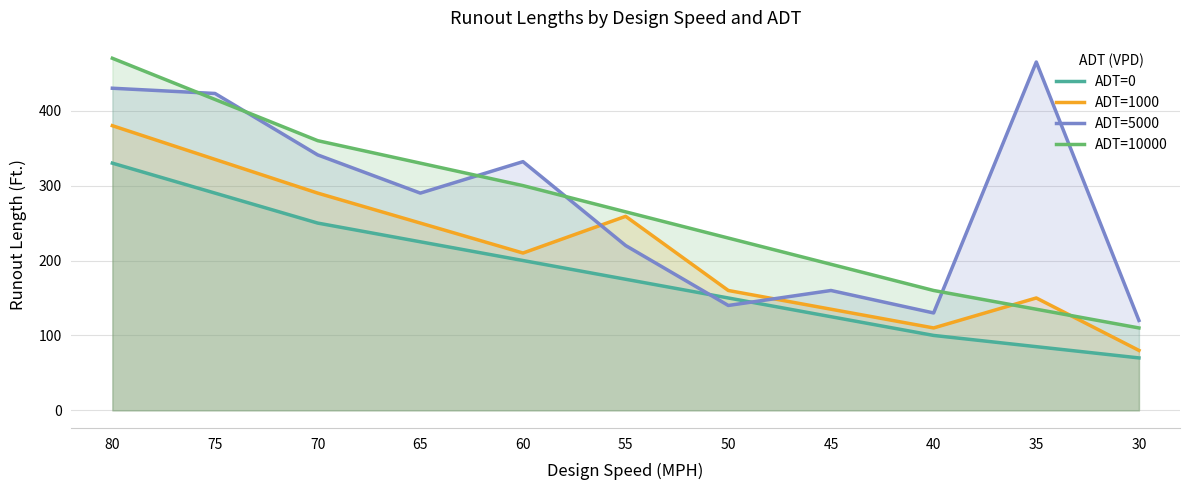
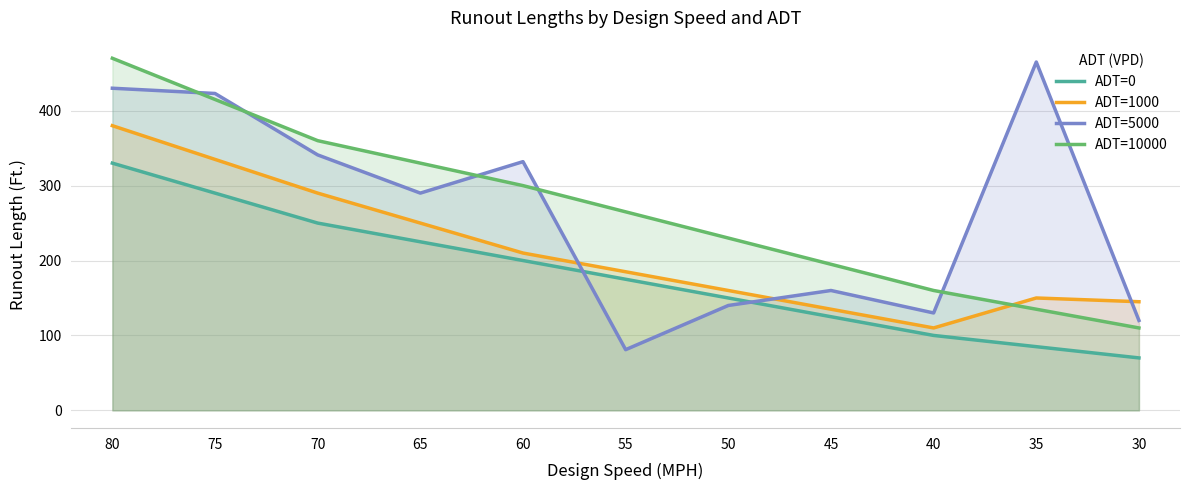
  {
    "ADT=1000": {
      "80": 380,
      "75": 340,
      "70": 290,
      "65": 250,
      "60": 210,
-     "55": 260,
+     "55": 190,
      "50": 160,
      "45": 140,
      "40": 110,
      "35": 150,
-     "30": 80
+     "30": 150
    },
    "ADT=5000": {
      "80": 430,
      "75": 420,
      "70": 340,
      "65": 290,
      "60": 330,
-     "55": 220,
+     "55": 80,
      "50": 140,
      "45": 160,
      "40": 130,
      "35": 470,
      "30": 120
    }
  }
